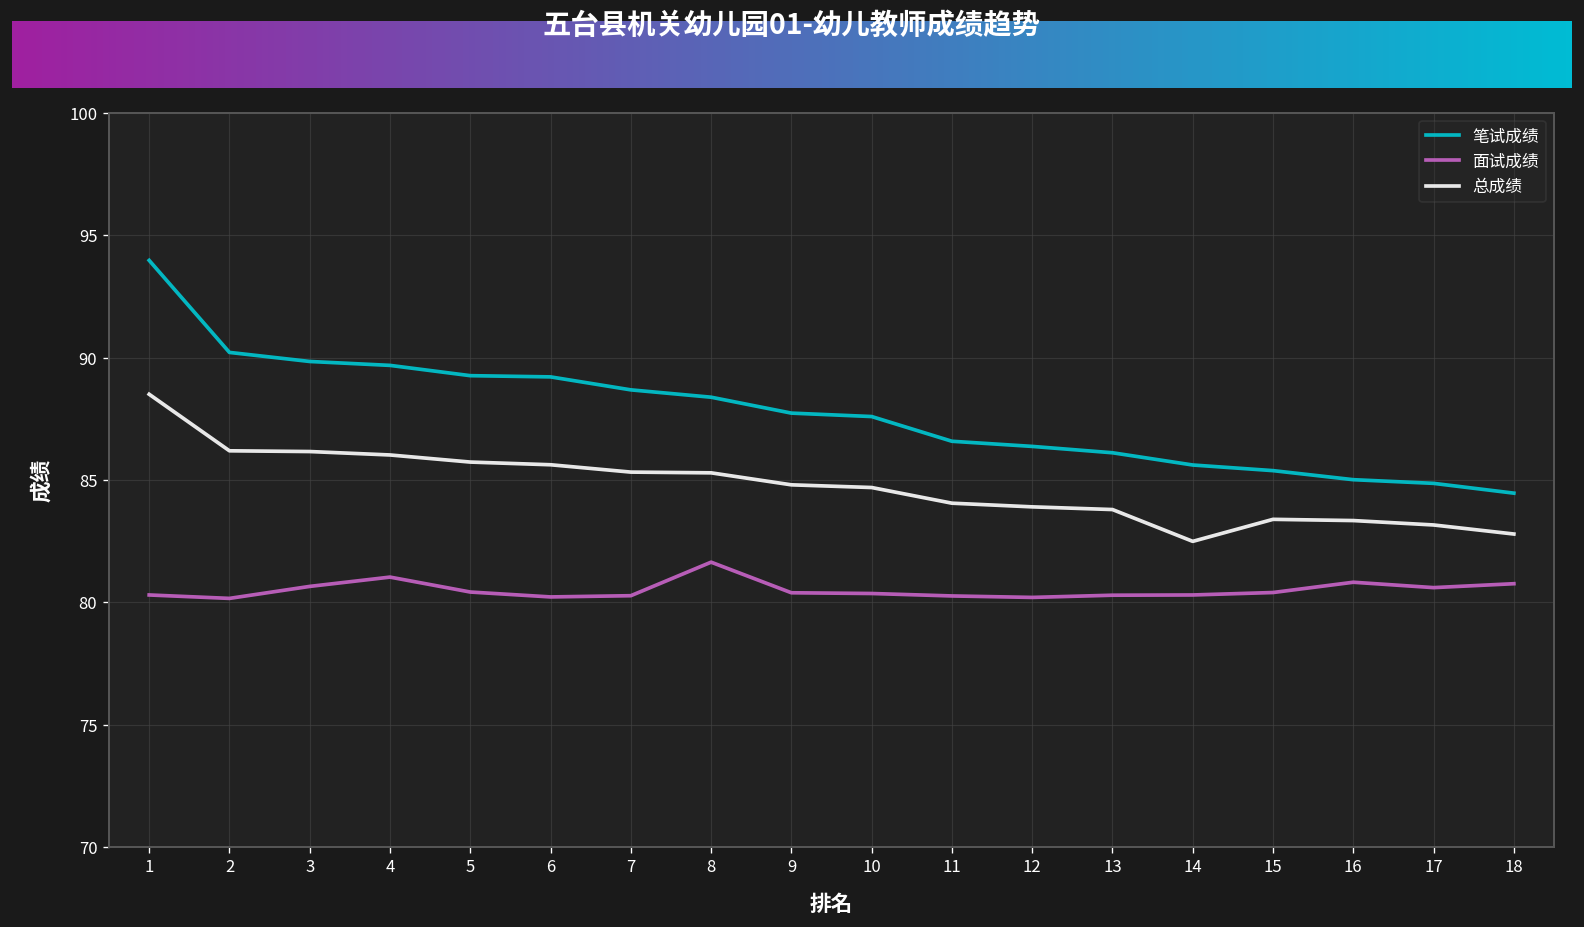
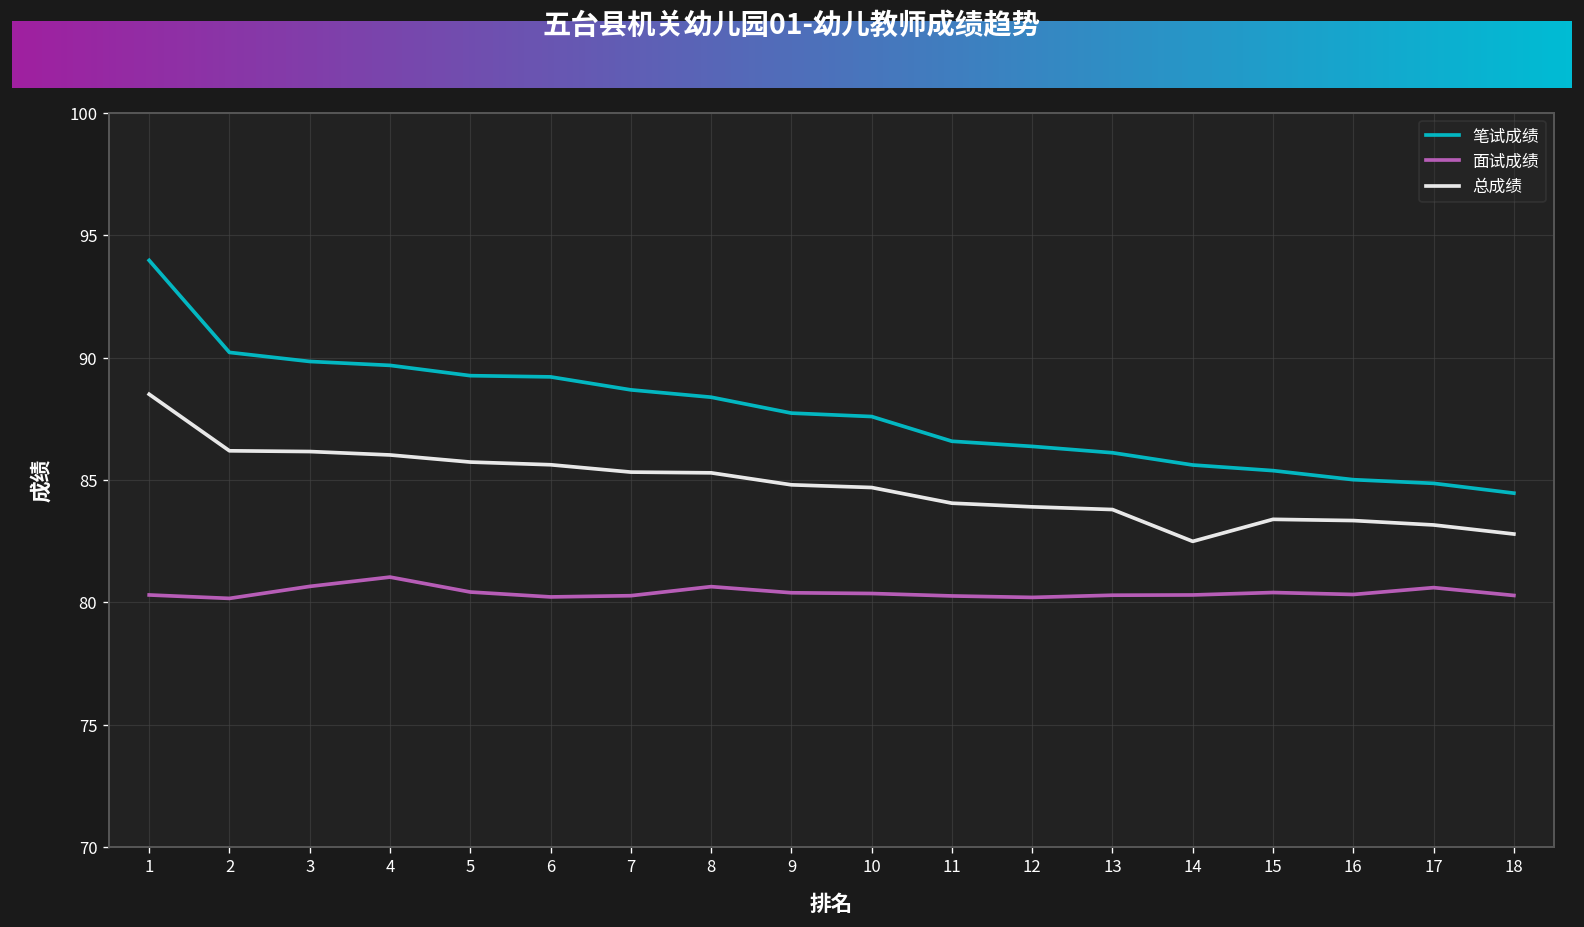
  {
    "笔试成绩": {
      "1": 94.0,
      "2": 90.2,
      "3": 89.8,
      "4": 89.7,
      "5": 89.3,
      "6": 89.2,
      "7": 88.7,
      "8": 88.4,
      "9": 87.7,
      "10": 87.6,
      "11": 86.6,
      "12": 86.4,
      "13": 86.1,
      "14": 85.6,
      "15": 85.4,
      "16": 85.0,
      "17": 84.9,
      "18": 84.5
    },
    "面试成绩": {
      "1": 80.3,
      "2": 80.2,
      "3": 80.7,
      "4": 81.0,
      "5": 80.4,
      "6": 80.2,
      "7": 80.3,
-     "8": 81.6,
+     "8": 80.6,
      "9": 80.4,
      "10": 80.4,
      "11": 80.3,
      "12": 80.2,
      "13": 80.3,
      "14": 80.3,
      "15": 80.4,
-     "16": 80.8,
+     "16": 80.3,
      "17": 80.6,
-     "18": 80.8
+     "18": 80.3
    },
    "总成绩": {
      "1": 88.5,
      "2": 86.2,
      "3": 86.2,
      "4": 86.0,
      "5": 85.7,
      "6": 85.6,
      "7": 85.3,
      "8": 85.3,
      "9": 84.8,
      "10": 84.7,
      "11": 84.1,
      "12": 83.9,
      "13": 83.8,
      "14": 82.5,
      "15": 83.4,
      "16": 83.3,
      "17": 83.2,
      "18": 82.8
    }
  }
